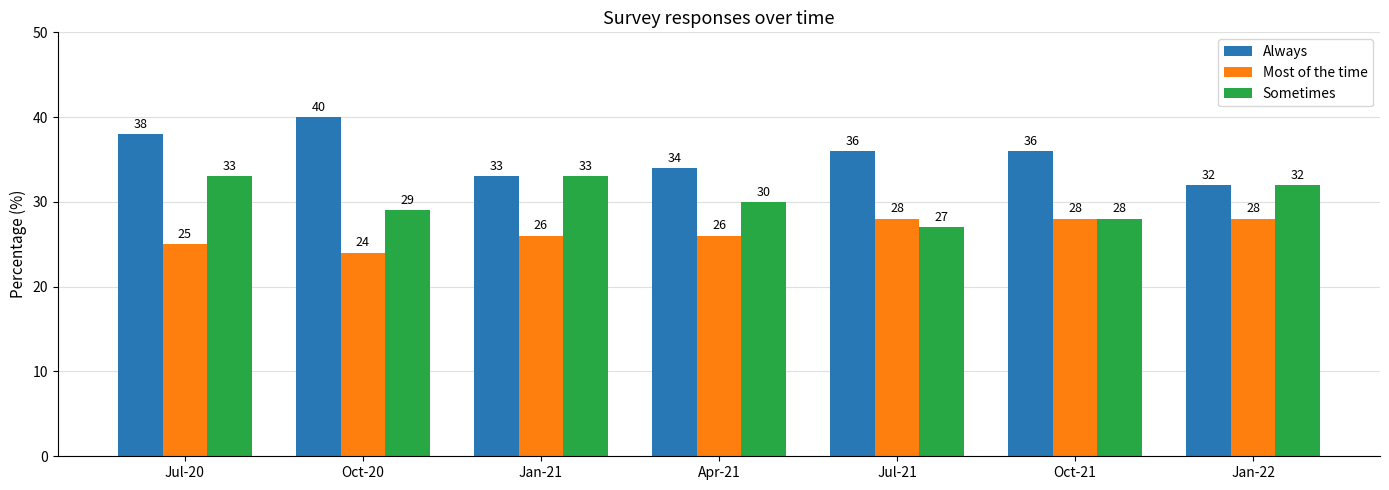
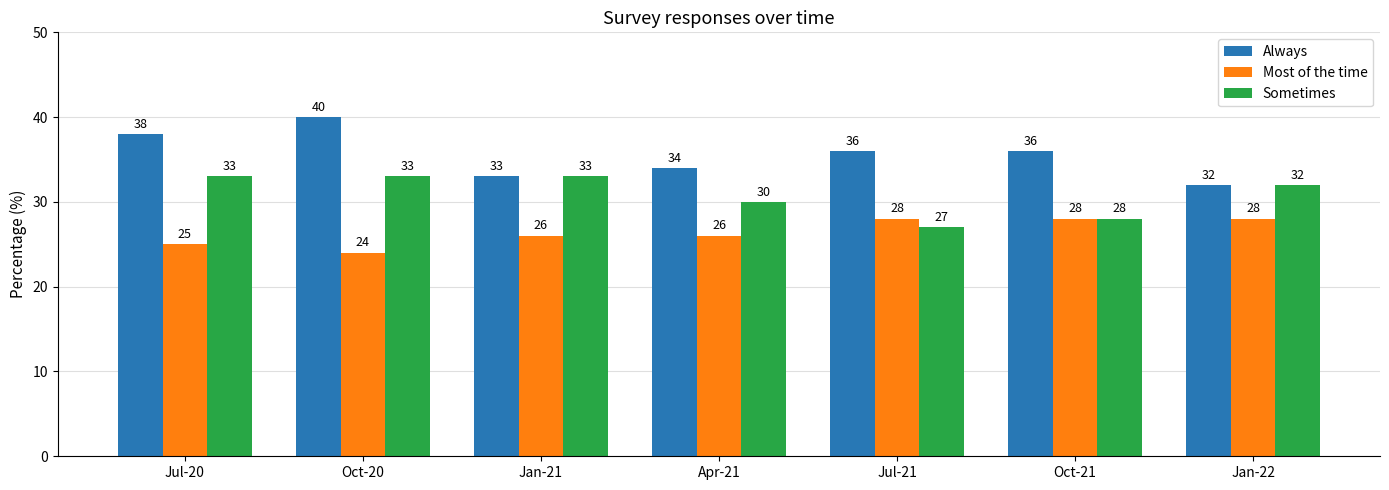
  {
    "Always": {
      "Jul-20": 38,
      "Oct-20": 40,
      "Jan-21": 33,
      "Apr-21": 34,
      "Jul-21": 36,
      "Oct-21": 36,
      "Jan-22": 32
    },
    "Most of the time": {
      "Jul-20": 25,
      "Oct-20": 24,
      "Jan-21": 26,
      "Apr-21": 26,
      "Jul-21": 28,
      "Oct-21": 28,
      "Jan-22": 28
    },
    "Sometimes": {
      "Jul-20": 33,
-     "Oct-20": 29,
+     "Oct-20": 33,
      "Jan-21": 33,
      "Apr-21": 30,
      "Jul-21": 27,
      "Oct-21": 28,
      "Jan-22": 32
    }
  }
